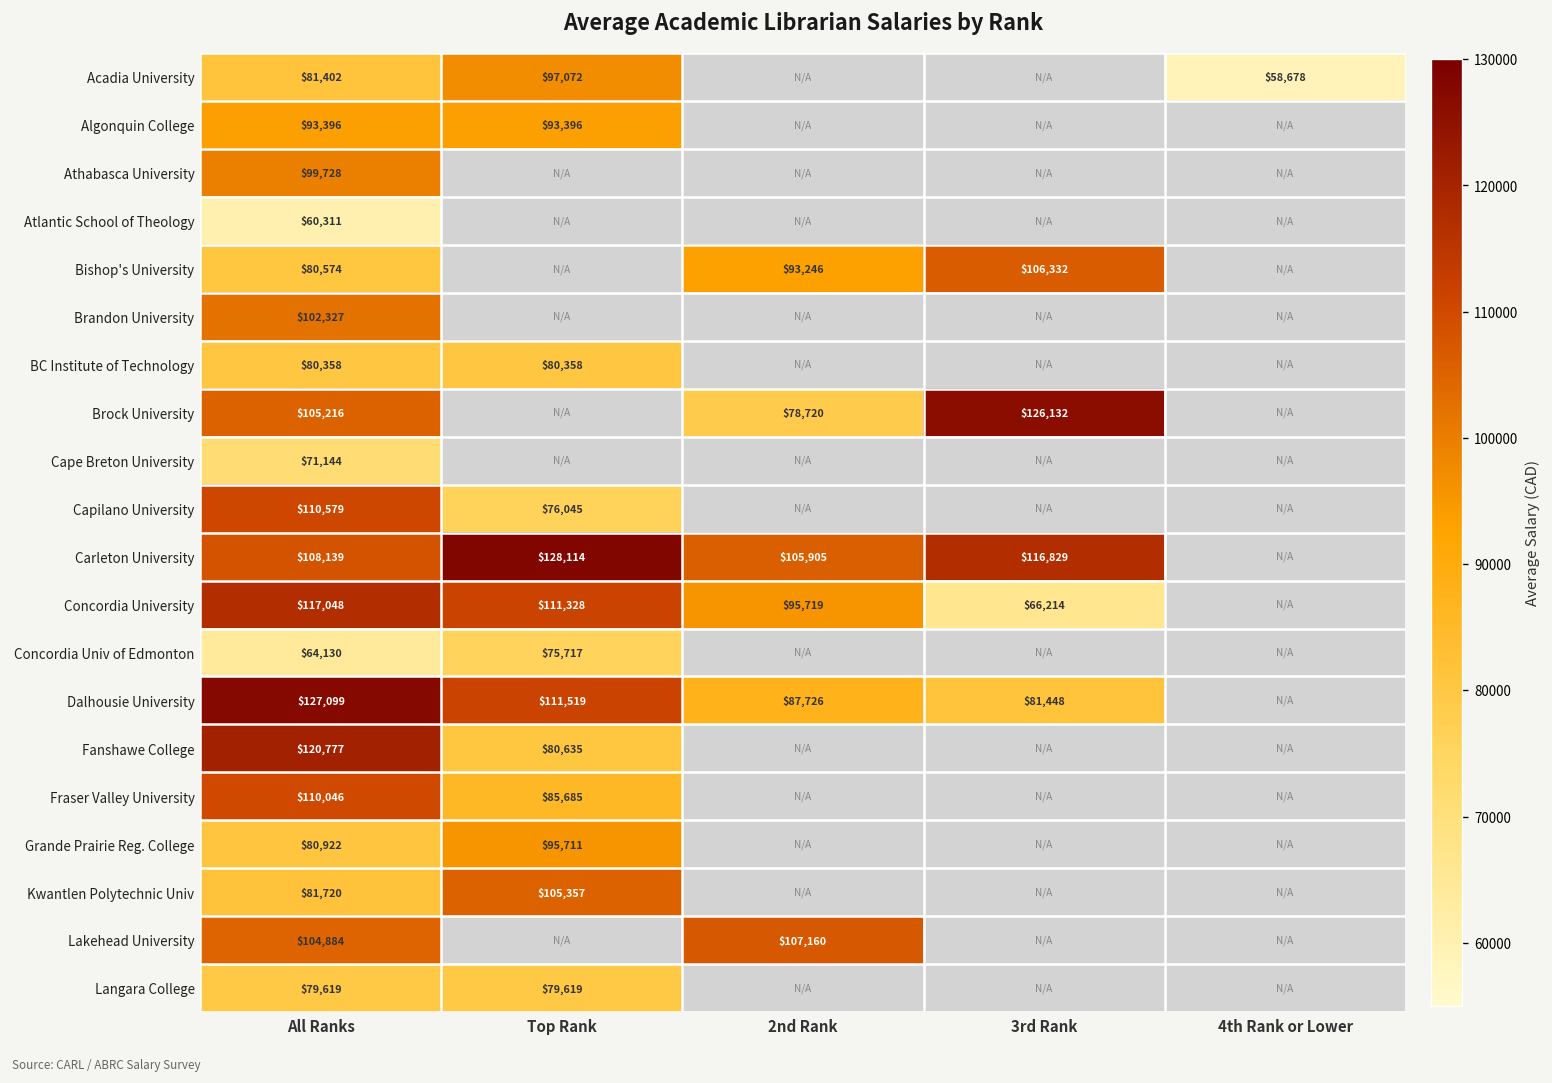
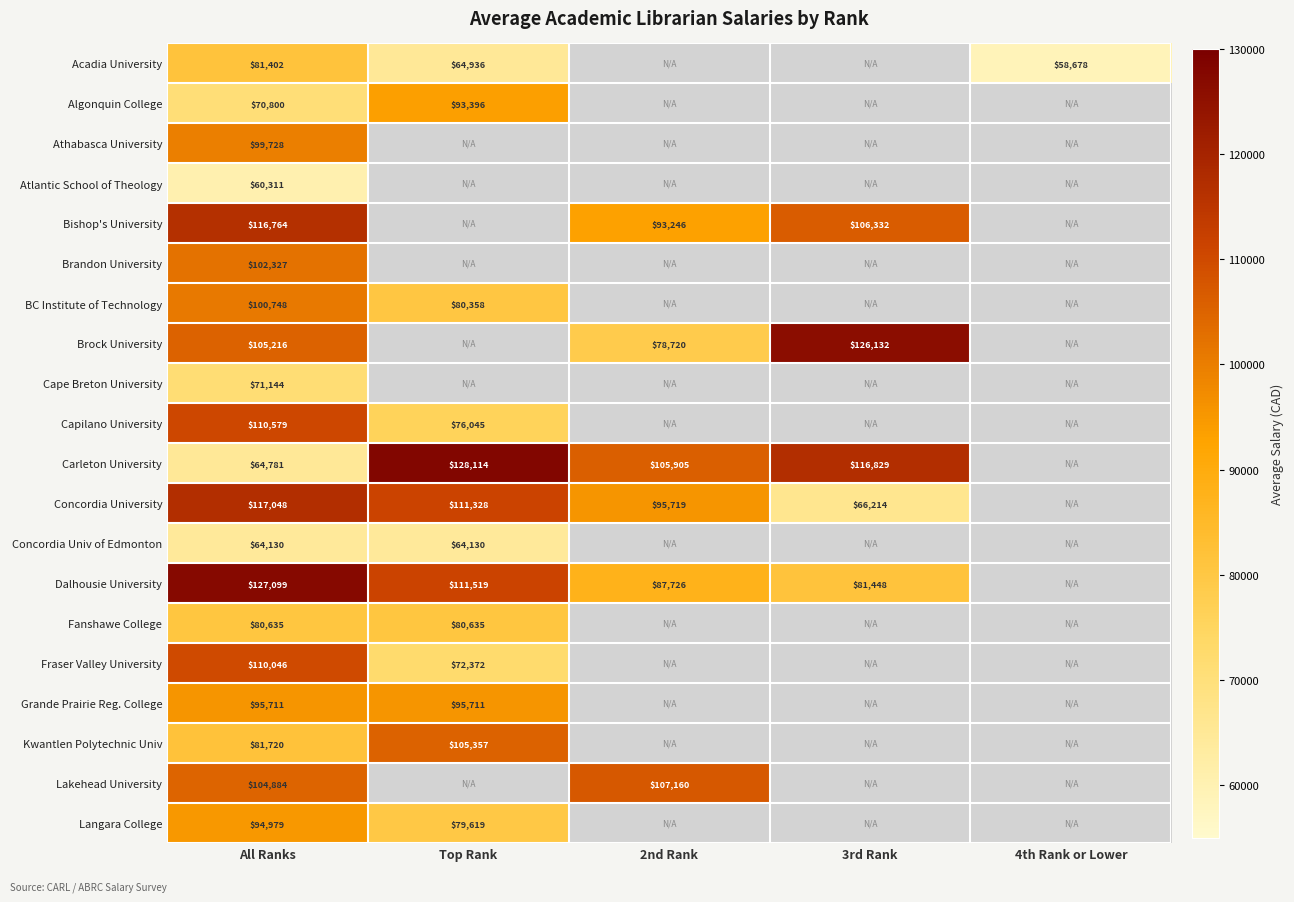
  {
    "Acadia University": {
      "All Ranks": "$81,402",
-     "Top Rank": "$97,072",
+     "Top Rank": "$64,936",
      "4th Rank or Lower": "$58,678"
    },
    "Algonquin College": {
-     "All Ranks": "$93,396",
+     "All Ranks": "$70,800",
      "Top Rank": "$93,396"
    },
    "Athabasca University": {
      "All Ranks": "$99,728"
    },
    "Atlantic School of Theology": {
      "All Ranks": "$60,311"
    },
    "Bishop's University": {
-     "All Ranks": "$80,574",
+     "All Ranks": "$116,764",
      "2nd Rank": "$93,246",
      "3rd Rank": "$106,332"
    },
    "Brandon University": {
      "All Ranks": "$102,327"
    },
    "BC Institute of Technology": {
-     "All Ranks": "$80,358",
+     "All Ranks": "$100,748",
      "Top Rank": "$80,358"
    },
    "Brock University": {
      "All Ranks": "$105,216",
      "2nd Rank": "$78,720",
      "3rd Rank": "$126,132"
    },
    "Cape Breton University": {
      "All Ranks": "$71,144"
    },
    "Capilano University": {
      "All Ranks": "$110,579",
      "Top Rank": "$76,045"
    },
    "Carleton University": {
-     "All Ranks": "$108,139",
+     "All Ranks": "$64,781",
      "Top Rank": "$128,114",
      "2nd Rank": "$105,905",
      "3rd Rank": "$116,829"
    },
    "Concordia University": {
      "All Ranks": "$117,048",
      "Top Rank": "$111,328",
      "2nd Rank": "$95,719",
      "3rd Rank": "$66,214"
    },
    "Concordia Univ of Edmonton": {
      "All Ranks": "$64,130",
-     "Top Rank": "$75,717"
+     "Top Rank": "$64,130"
    },
    "Dalhousie University": {
      "All Ranks": "$127,099",
      "Top Rank": "$111,519",
      "2nd Rank": "$87,726",
      "3rd Rank": "$81,448"
    },
    "Fanshawe College": {
-     "All Ranks": "$120,777",
+     "All Ranks": "$80,635",
      "Top Rank": "$80,635"
    },
    "Fraser Valley University": {
      "All Ranks": "$110,046",
-     "Top Rank": "$85,685"
+     "Top Rank": "$72,372"
    },
    "Grande Prairie Reg. College": {
-     "All Ranks": "$80,922",
+     "All Ranks": "$95,711",
      "Top Rank": "$95,711"
    },
    "Kwantlen Polytechnic Univ": {
      "All Ranks": "$81,720",
      "Top Rank": "$105,357"
    },
    "Lakehead University": {
      "All Ranks": "$104,884",
      "2nd Rank": "$107,160"
    },
    "Langara College": {
-     "All Ranks": "$79,619",
+     "All Ranks": "$94,979",
      "Top Rank": "$79,619"
    }
  }
